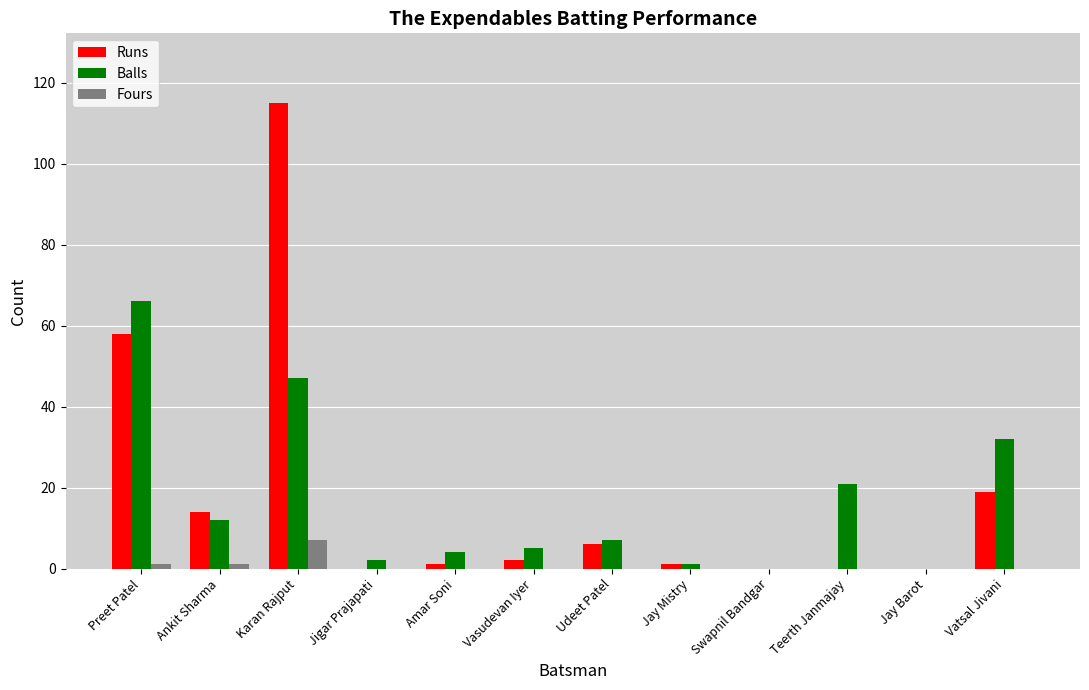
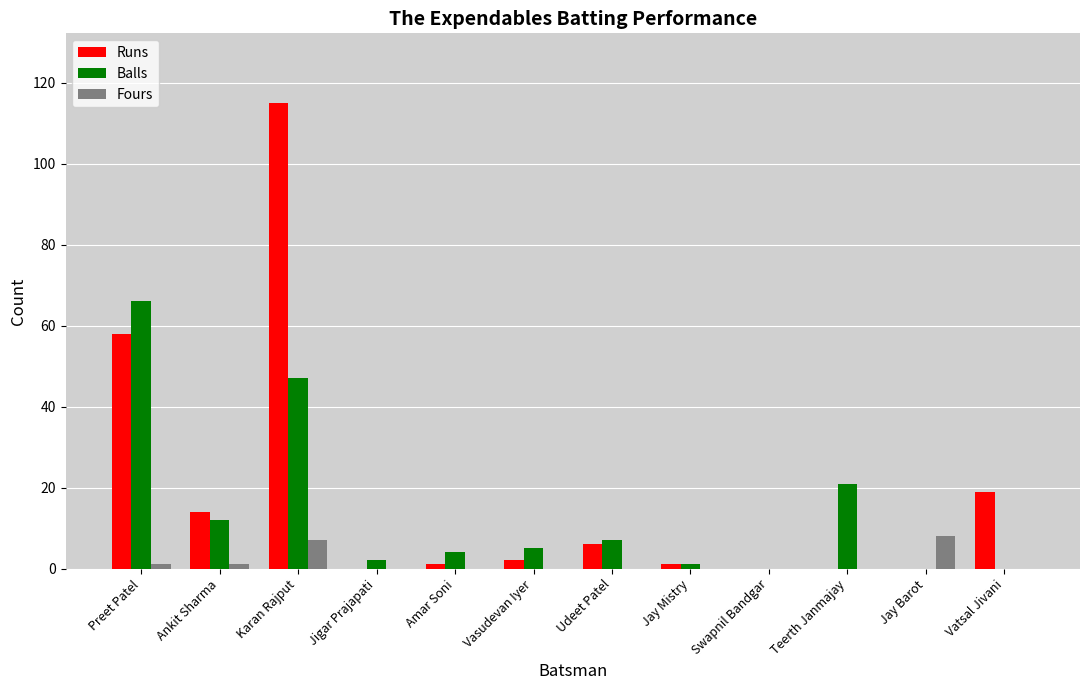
  {
    "Runs": {
      "Preet Patel": 58,
      "Ankit Sharma": 14,
      "Karan Rajput": 115,
      "Jigar Prajapati": 0,
      "Amar Soni": 1,
      "Vasudevan Iyer": 2,
      "Udeet Patel": 6,
      "Jay Mistry": 1,
      "Swapnil Bandgar": 0,
      "Teerth Janmajay": 0,
      "Jay Barot": 0,
      "Vatsal Jivani": 19
    },
    "Balls": {
      "Preet Patel": 66,
      "Ankit Sharma": 12,
      "Karan Rajput": 47,
      "Jigar Prajapati": 2,
      "Amar Soni": 4,
      "Vasudevan Iyer": 5,
      "Udeet Patel": 7,
      "Jay Mistry": 1,
      "Swapnil Bandgar": 0,
      "Teerth Janmajay": 21,
      "Jay Barot": 0,
-     "Vatsal Jivani": 32
+     "Vatsal Jivani": 0
    },
    "Fours": {
      "Preet Patel": 1,
      "Ankit Sharma": 1,
      "Karan Rajput": 7,
      "Jigar Prajapati": 0,
      "Amar Soni": 0,
      "Vasudevan Iyer": 0,
      "Udeet Patel": 0,
      "Jay Mistry": 0,
      "Swapnil Bandgar": 0,
      "Teerth Janmajay": 0,
-     "Jay Barot": 0,
+     "Jay Barot": 8,
      "Vatsal Jivani": 0
    }
  }
